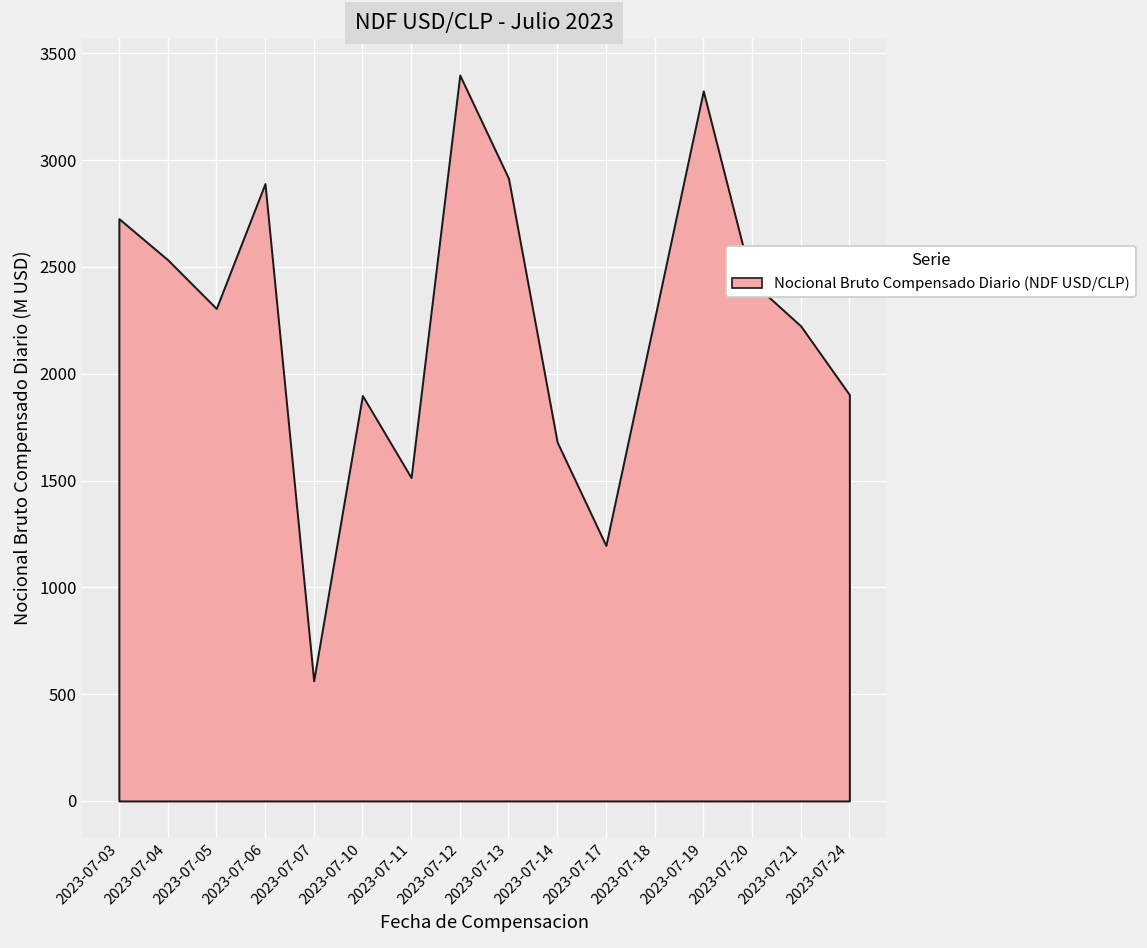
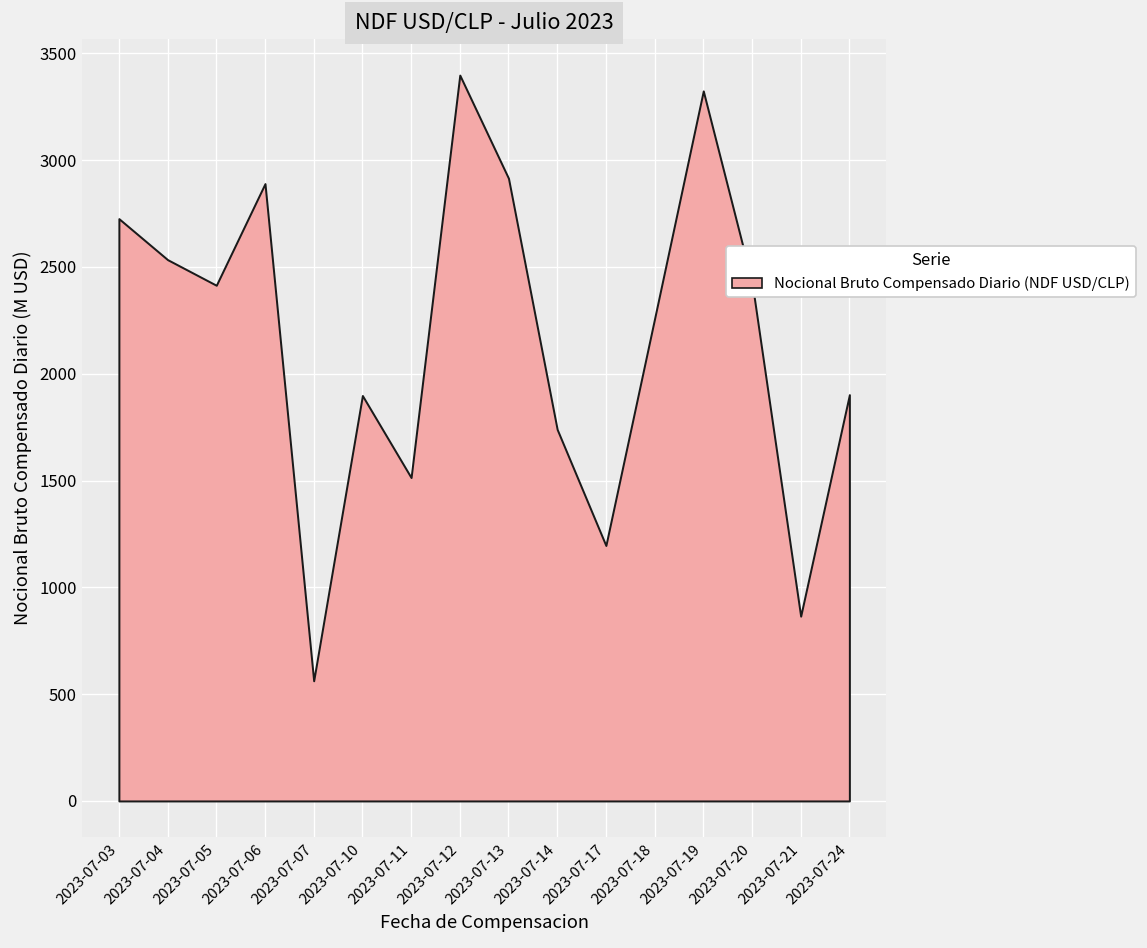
  {
    "2023-07-03": 2730,
    "2023-07-04": 2530,
-   "2023-07-05": 2310,
+   "2023-07-05": 2410,
    "2023-07-06": 2890,
    "2023-07-07": 560,
    "2023-07-10": 1900,
    "2023-07-11": 1510,
    "2023-07-12": 3400,
    "2023-07-13": 2920,
-   "2023-07-14": 1680,
+   "2023-07-14": 1740,
    "2023-07-17": 1200,
    "2023-07-18": 2260,
    "2023-07-19": 3320,
-   "2023-07-21": 2220,
+   "2023-07-21": 870,
    "2023-07-24": 1900
  }
